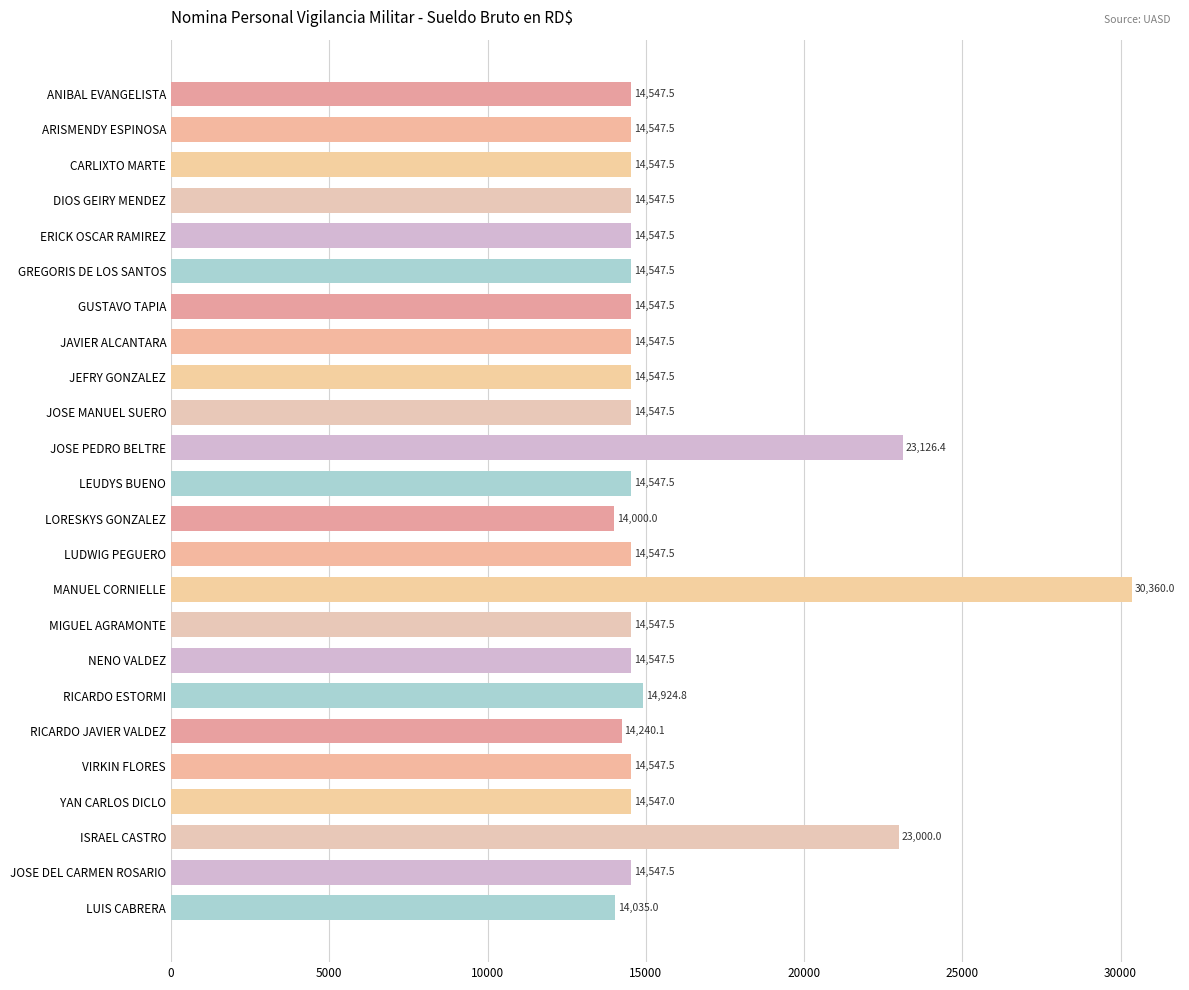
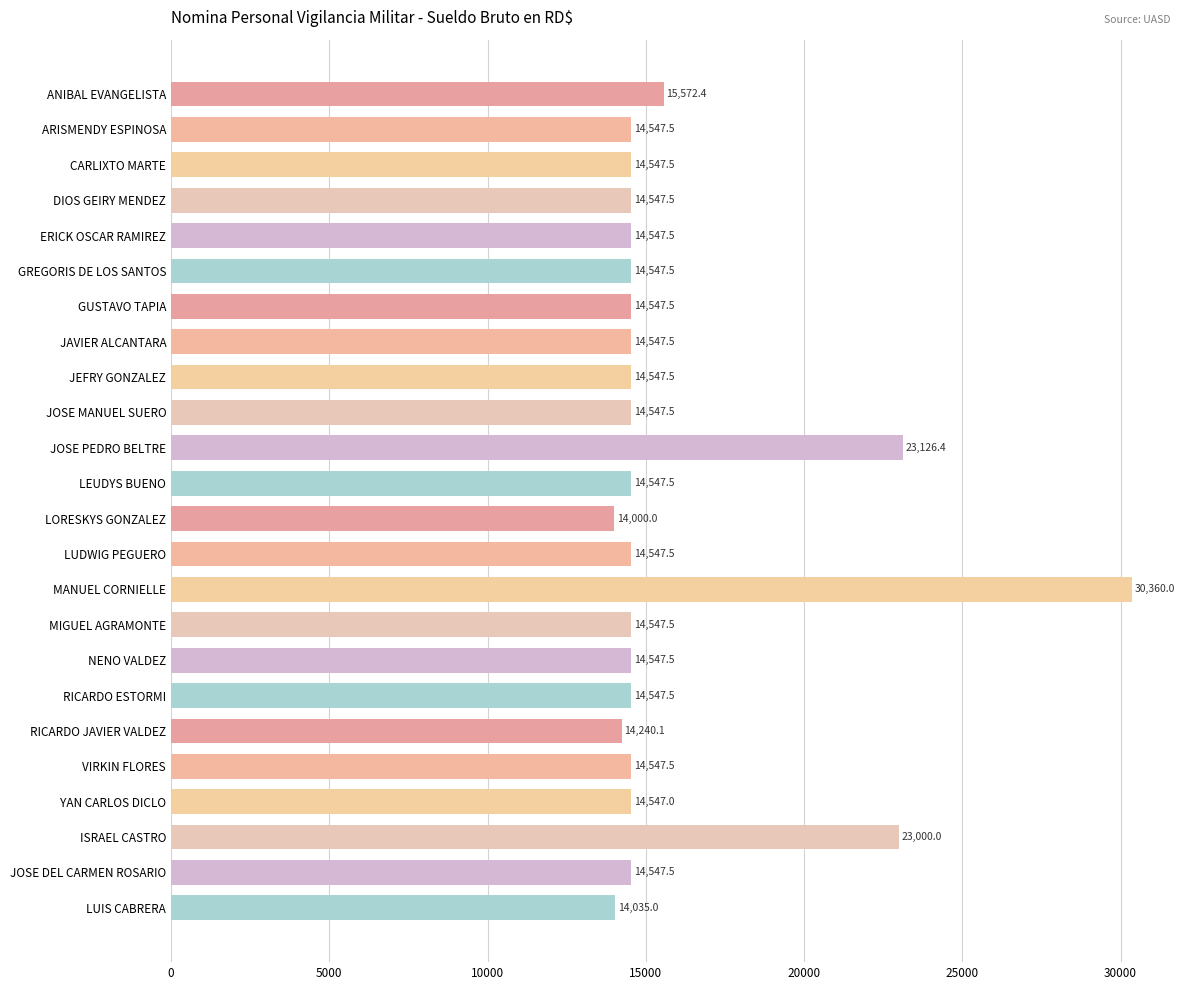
  {
-   "ANIBAL EVANGELISTA": "14,547.5",
+   "ANIBAL EVANGELISTA": "15,572.4",
    "ARISMENDY ESPINOSA": "14,547.5",
    "CARLIXTO MARTE": "14,547.5",
    "DIOS GEIRY MENDEZ": "14,547.5",
    "ERICK OSCAR RAMIREZ": "14,547.5",
    "GREGORIS DE LOS SANTOS": "14,547.5",
    "GUSTAVO TAPIA": "14,547.5",
    "JAVIER ALCANTARA": "14,547.5",
    "JEFRY GONZALEZ": "14,547.5",
    "JOSE MANUEL SUERO": "14,547.5",
    "JOSE PEDRO BELTRE": "23,126.4",
    "LEUDYS BUENO": "14,547.5",
    "LORESKYS GONZALEZ": "14,000.0",
    "LUDWIG PEGUERO": "14,547.5",
    "MANUEL CORNIELLE": "30,360.0",
    "MIGUEL AGRAMONTE": "14,547.5",
    "NENO VALDEZ": "14,547.5",
-   "RICARDO ESTORMI": "14,924.8",
+   "RICARDO ESTORMI": "14,547.5",
    "RICARDO JAVIER VALDEZ": "14,240.1",
    "VIRKIN FLORES": "14,547.5",
    "YAN CARLOS DICLO": "14,547.0",
    "ISRAEL CASTRO": "23,000.0",
    "JOSE DEL CARMEN ROSARIO": "14,547.5",
    "LUIS CABRERA": "14,035.0"
  }
